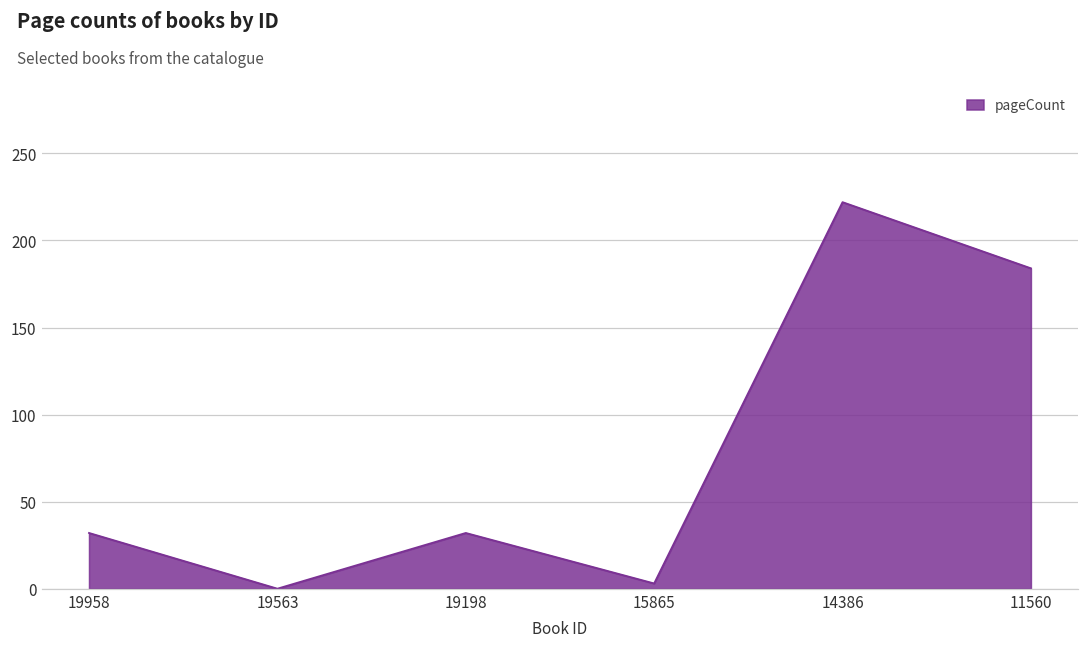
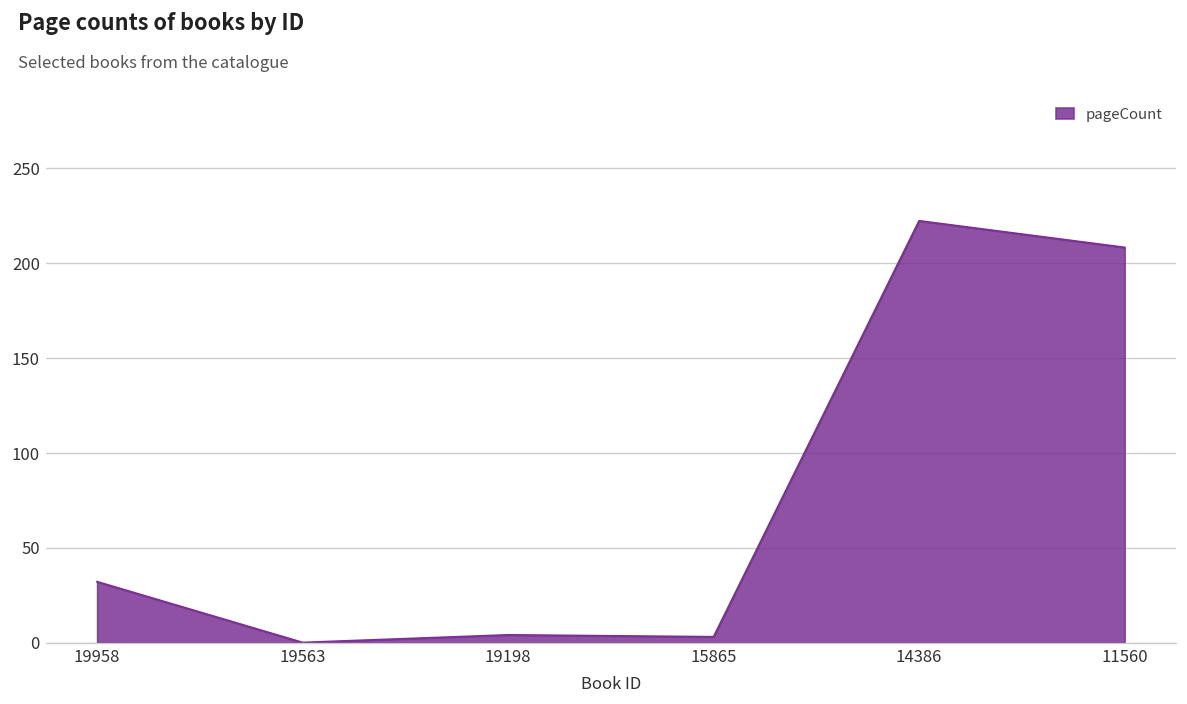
  {
    "19958": 32,
    "19563": 0,
-   "19198": 32,
+   "19198": 4,
    "15865": 3,
    "14386": 222,
-   "11560": 184
+   "11560": 208
  }
